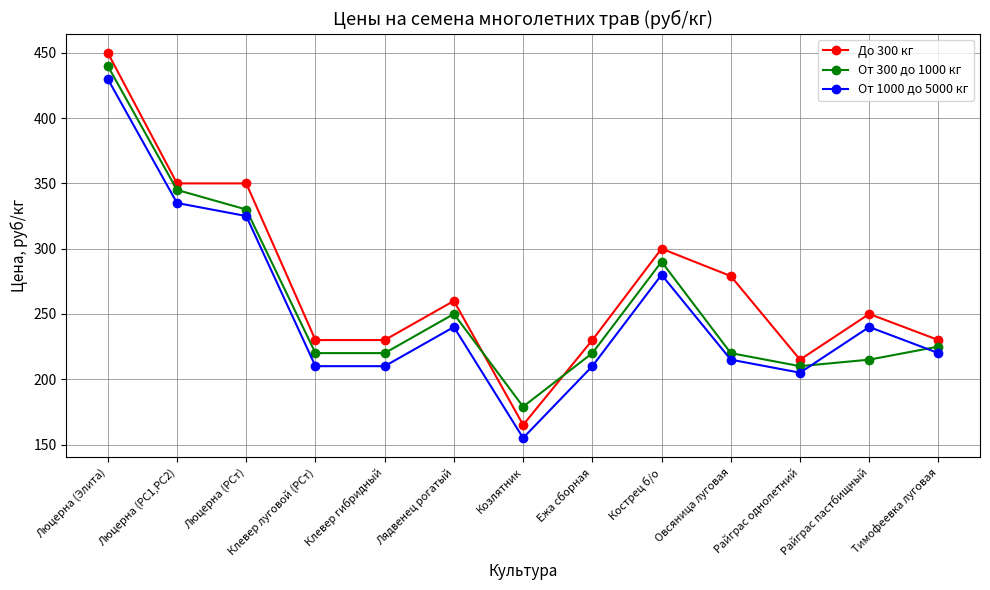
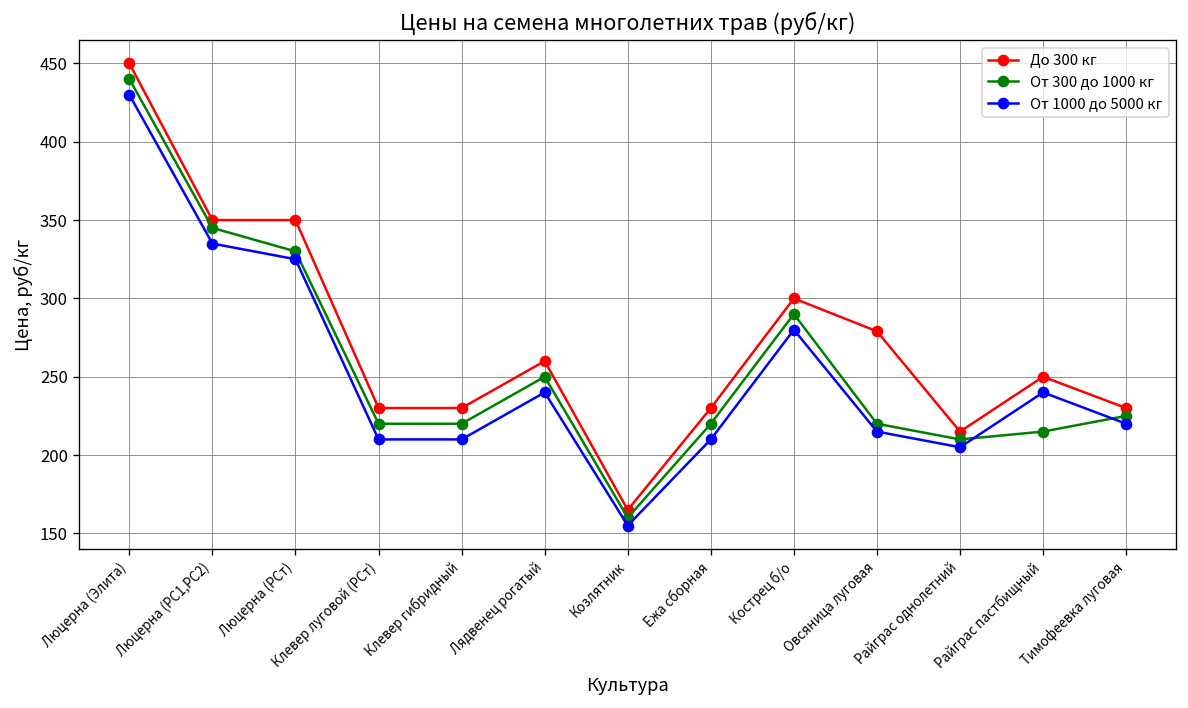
  {
    "До 300 кг": {
      "Люцерна (Элита)": 450,
      "Люцерна (РС1,РС2)": 350,
      "Люцерна (РСт)": 350,
      "Клевер луговой (РСт)": 230,
      "Клевер гибридный": 230,
      "Лядвенец рогатый": 260,
      "Козлятник": 165,
      "Ежа сборная": 230,
      "Кострец б/о": 300,
      "Овсяница луговая": 279,
      "Райграс однолетний": 215,
      "Райграс пастбищный": 250,
      "Тимофеевка луговая": 230
    },
    "От 300 до 1000 кг": {
      "Люцерна (Элита)": 440,
      "Люцерна (РС1,РС2)": 345,
      "Люцерна (РСт)": 330,
      "Клевер луговой (РСт)": 220,
      "Клевер гибридный": 220,
      "Лядвенец рогатый": 250,
-     "Козлятник": 179,
+     "Козлятник": 160,
      "Ежа сборная": 220,
      "Кострец б/о": 290,
      "Овсяница луговая": 220,
      "Райграс однолетний": 210,
      "Райграс пастбищный": 215,
      "Тимофеевка луговая": 225
    },
    "От 1000 до 5000 кг": {
      "Люцерна (Элита)": 430,
      "Люцерна (РС1,РС2)": 335,
      "Люцерна (РСт)": 325,
      "Клевер луговой (РСт)": 210,
      "Клевер гибридный": 210,
      "Лядвенец рогатый": 240,
      "Козлятник": 155,
      "Ежа сборная": 210,
      "Кострец б/о": 280,
      "Овсяница луговая": 215,
      "Райграс однолетний": 205,
      "Райграс пастбищный": 240,
      "Тимофеевка луговая": 220
    }
  }
